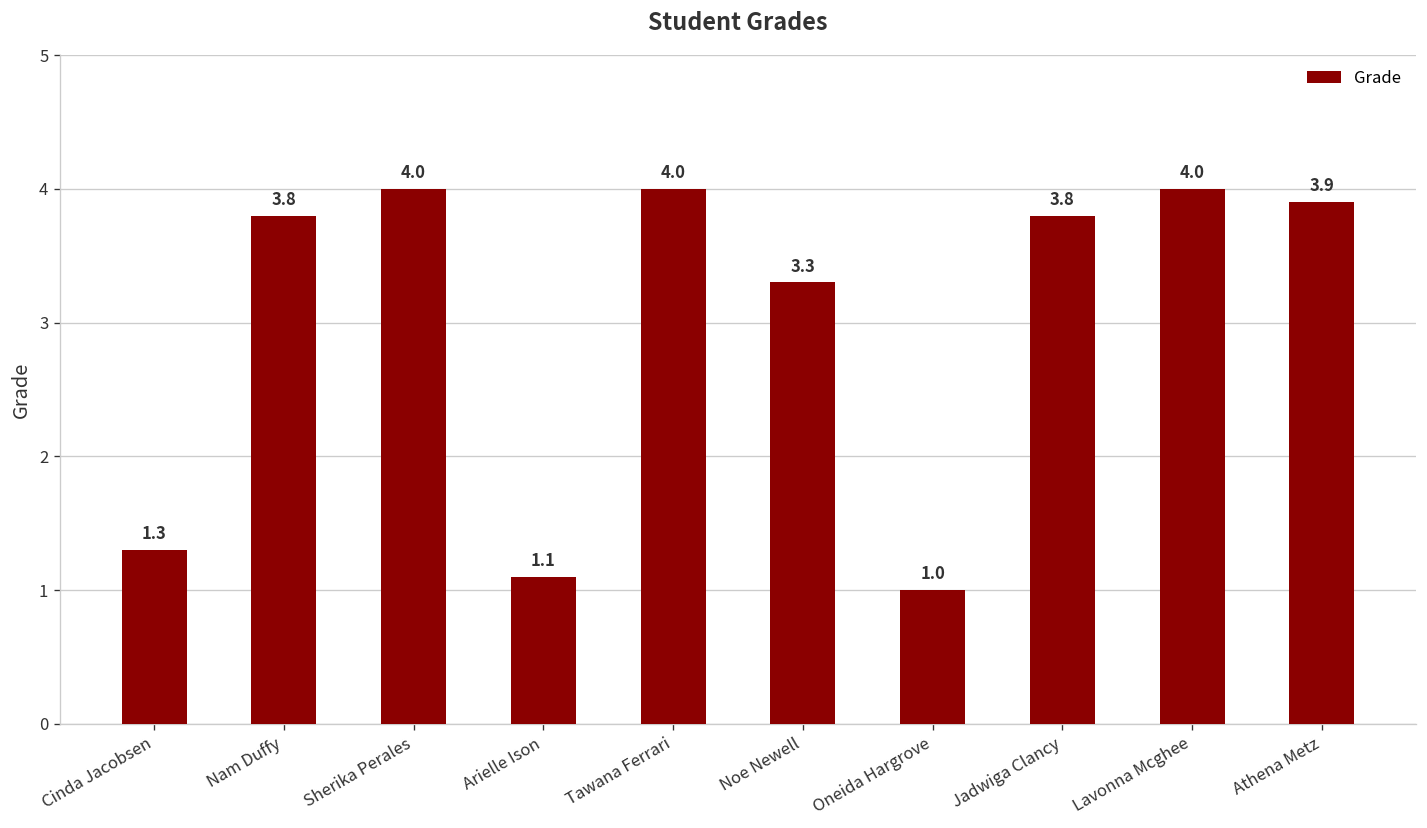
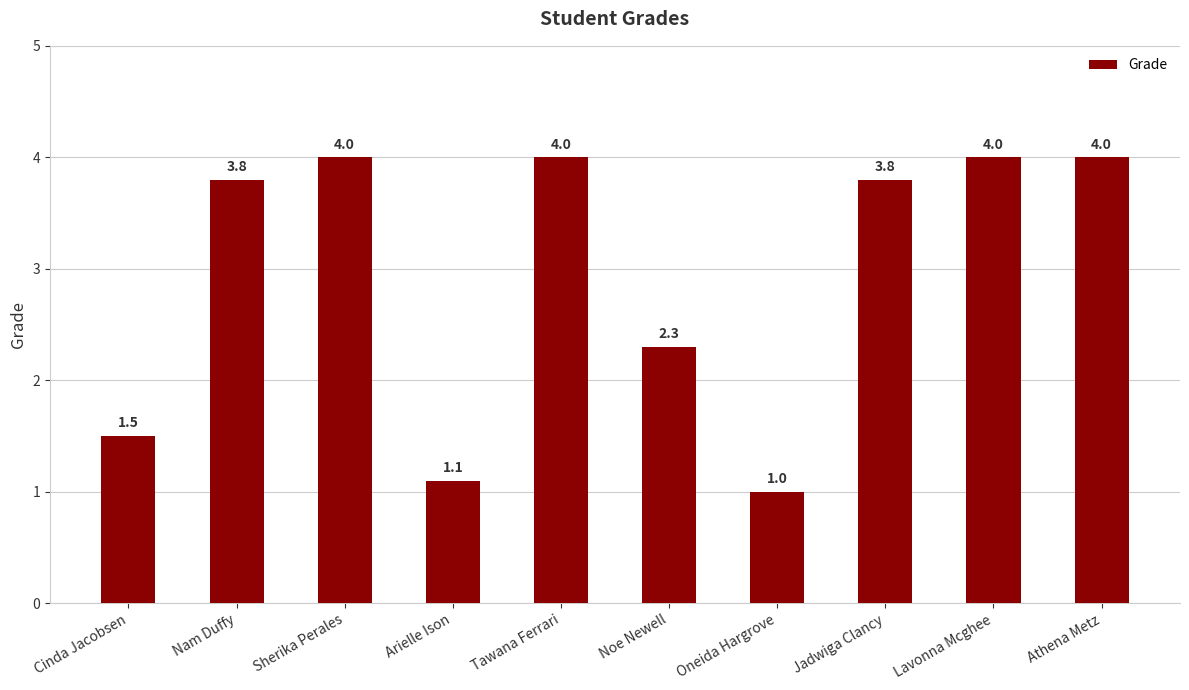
  {
-   "Cinda Jacobsen": 1.3,
+   "Cinda Jacobsen": 1.5,
    "Nam Duffy": 3.8,
    "Sherika Perales": 4.0,
    "Arielle Ison": 1.1,
    "Tawana Ferrari": 4.0,
-   "Noe Newell": 3.3,
+   "Noe Newell": 2.3,
    "Oneida Hargrove": 1.0,
    "Jadwiga Clancy": 3.8,
    "Lavonna Mcghee": 4.0,
-   "Athena Metz": 3.9
+   "Athena Metz": 4.0
  }
